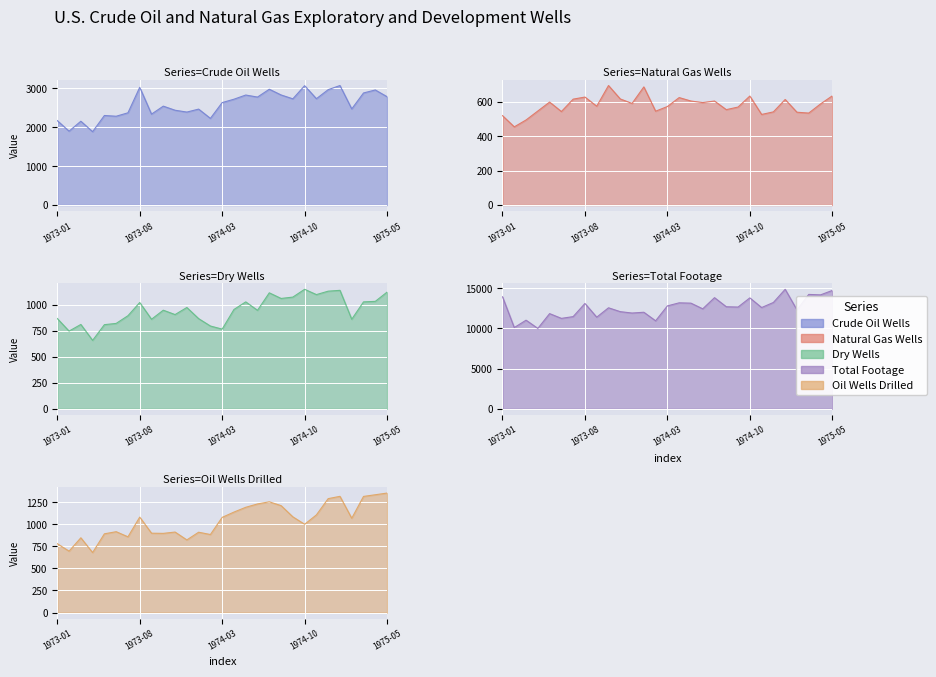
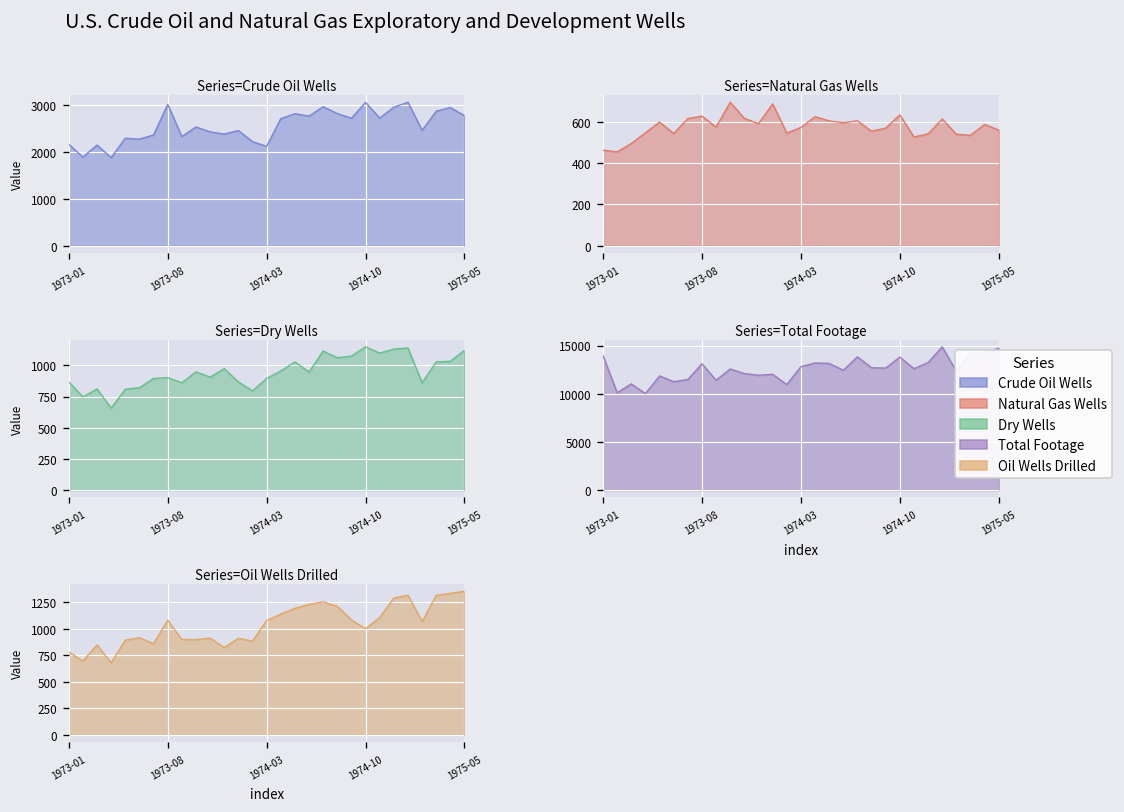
  {
    "Series=Crude Oil Wells": {
      "1973-01": 2200,
      "1973-08": 3000,
-     "1974-03": 2600,
+     "1974-03": 2100,
      "1974-10": 3100,
      "1975-05": 2800
    },
    "Series=Natural Gas Wells": {
-     "1973-01": 520,
+     "1973-01": 460,
      "1973-08": 630,
      "1974-03": 570,
      "1974-10": 630,
-     "1975-05": 630
+     "1975-05": 560
    },
    "Series=Dry Wells": {
      "1973-01": 870,
-     "1973-08": 1020,
-     "1974-03": 770,
+     "1973-08": 900,
+     "1974-03": 900,
      "1974-10": 1150,
      "1975-05": 1120
    },
    "Series=Total Footage": {
      "1973-01": 14000,
      "1973-08": 13000,
      "1974-03": 13000,
      "1974-10": 14000,
      "1975-05": 15000
    },
    "Series=Oil Wells Drilled": {
      "1973-01": 800,
      "1973-08": 1100,
      "1974-03": 1100,
      "1974-10": 1000,
      "1975-05": 1400
    }
  }
